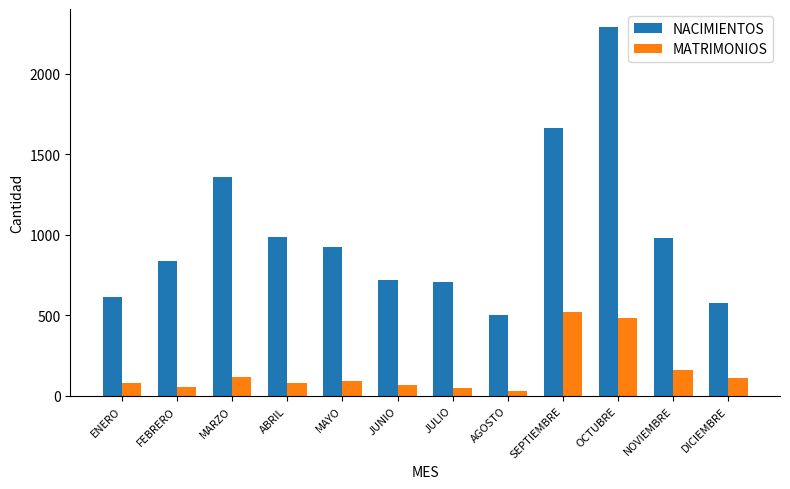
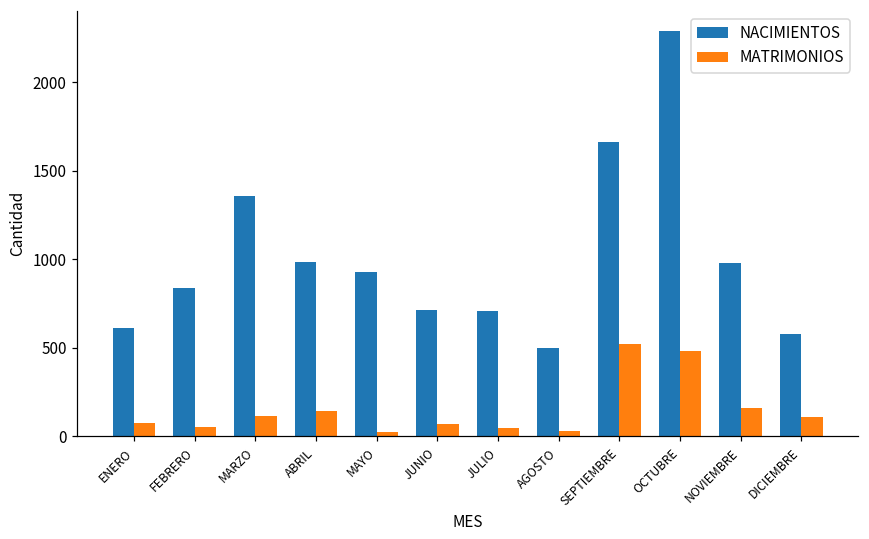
  {
    "NACIMIENTOS": {
      "ENERO": 610,
      "FEBRERO": 840,
      "MARZO": 1360,
      "ABRIL": 980,
      "MAYO": 930,
      "JUNIO": 720,
      "JULIO": 710,
      "AGOSTO": 500,
      "SEPTIEMBRE": 1660,
      "OCTUBRE": 2290,
      "NOVIEMBRE": 980,
      "DICIEMBRE": 580
    },
    "MATRIMONIOS": {
      "ENERO": 80,
      "FEBRERO": 60,
      "MARZO": 120,
-     "ABRIL": 80,
-     "MAYO": 90,
+     "ABRIL": 140,
+     "MAYO": 30,
      "JUNIO": 70,
      "JULIO": 50,
      "AGOSTO": 30,
      "SEPTIEMBRE": 520,
      "OCTUBRE": 480,
      "NOVIEMBRE": 160,
      "DICIEMBRE": 110
    }
  }
